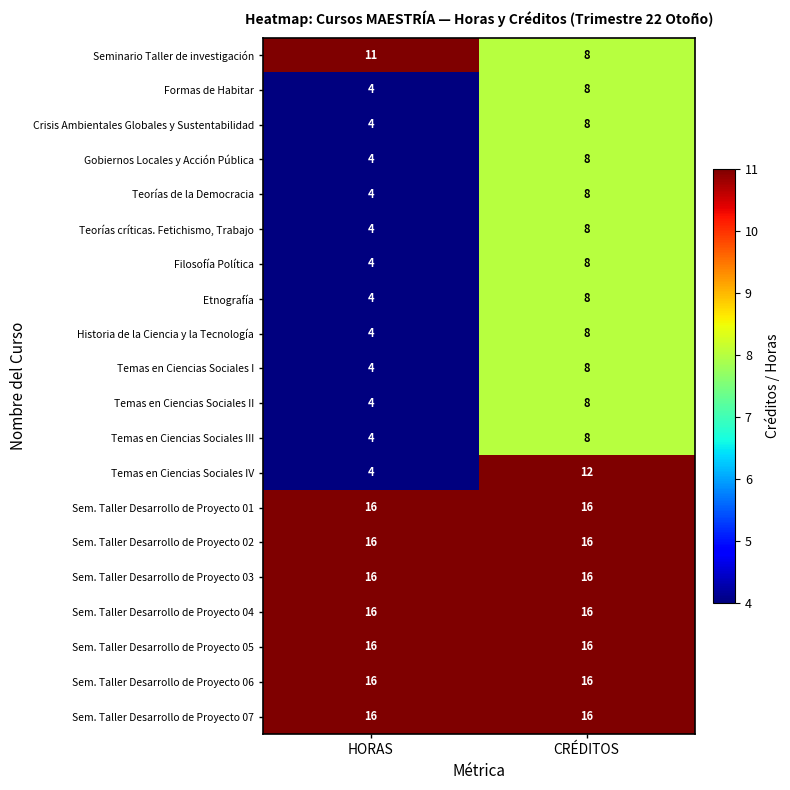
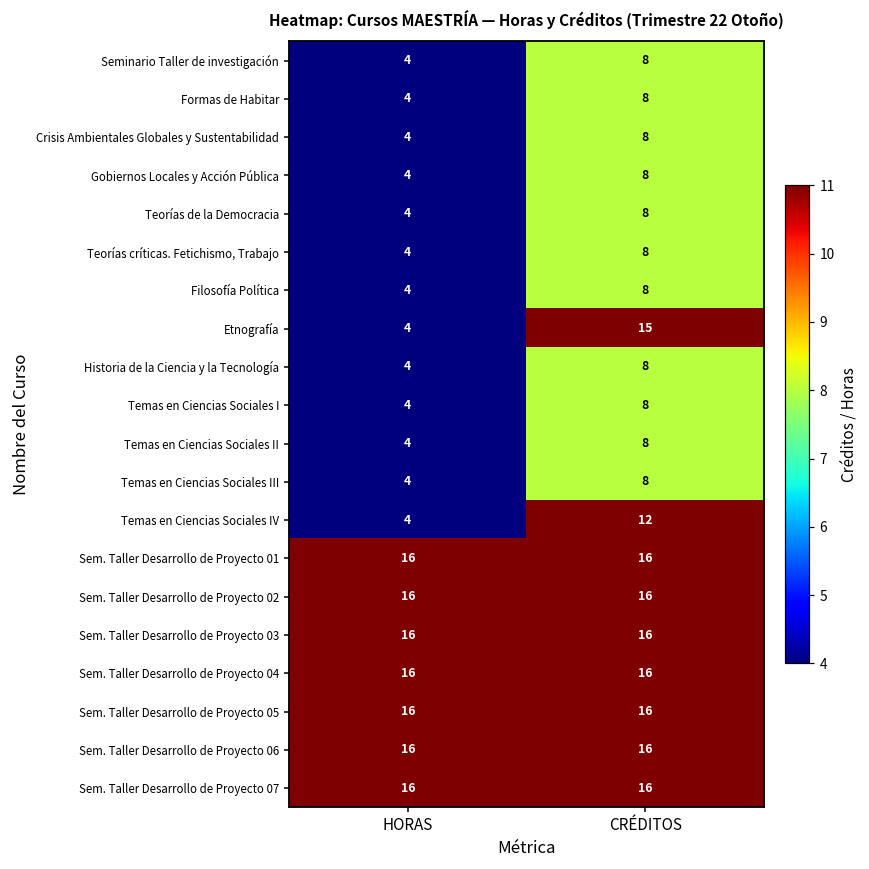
  {
    "Seminario Taller de investigación": {
-     "HORAS": 11,
+     "HORAS": 4,
      "CRÉDITOS": 8
    },
    "Formas de Habitar": {
      "HORAS": 4,
      "CRÉDITOS": 8
    },
    "Crisis Ambientales Globales y Sustentabilidad": {
      "HORAS": 4,
      "CRÉDITOS": 8
    },
    "Gobiernos Locales y Acción Pública": {
      "HORAS": 4,
      "CRÉDITOS": 8
    },
    "Teorías de la Democracia": {
      "HORAS": 4,
      "CRÉDITOS": 8
    },
    "Teorías críticas. Fetichismo, Trabajo": {
      "HORAS": 4,
      "CRÉDITOS": 8
    },
    "Filosofía Política": {
      "HORAS": 4,
      "CRÉDITOS": 8
    },
    "Etnografía": {
      "HORAS": 4,
-     "CRÉDITOS": 8
+     "CRÉDITOS": 15
    },
    "Historia de la Ciencia y la Tecnología": {
      "HORAS": 4,
      "CRÉDITOS": 8
    },
    "Temas en Ciencias Sociales I": {
      "HORAS": 4,
      "CRÉDITOS": 8
    },
    "Temas en Ciencias Sociales II": {
      "HORAS": 4,
      "CRÉDITOS": 8
    },
    "Temas en Ciencias Sociales III": {
      "HORAS": 4,
      "CRÉDITOS": 8
    },
    "Temas en Ciencias Sociales IV": {
      "HORAS": 4,
      "CRÉDITOS": 12
    },
    "Sem. Taller Desarrollo de Proyecto 01": {
      "HORAS": 16,
      "CRÉDITOS": 16
    },
    "Sem. Taller Desarrollo de Proyecto 02": {
      "HORAS": 16,
      "CRÉDITOS": 16
    },
    "Sem. Taller Desarrollo de Proyecto 03": {
      "HORAS": 16,
      "CRÉDITOS": 16
    },
    "Sem. Taller Desarrollo de Proyecto 04": {
      "HORAS": 16,
      "CRÉDITOS": 16
    },
    "Sem. Taller Desarrollo de Proyecto 05": {
      "HORAS": 16,
      "CRÉDITOS": 16
    },
    "Sem. Taller Desarrollo de Proyecto 06": {
      "HORAS": 16,
      "CRÉDITOS": 16
    },
    "Sem. Taller Desarrollo de Proyecto 07": {
      "HORAS": 16,
      "CRÉDITOS": 16
    }
  }
